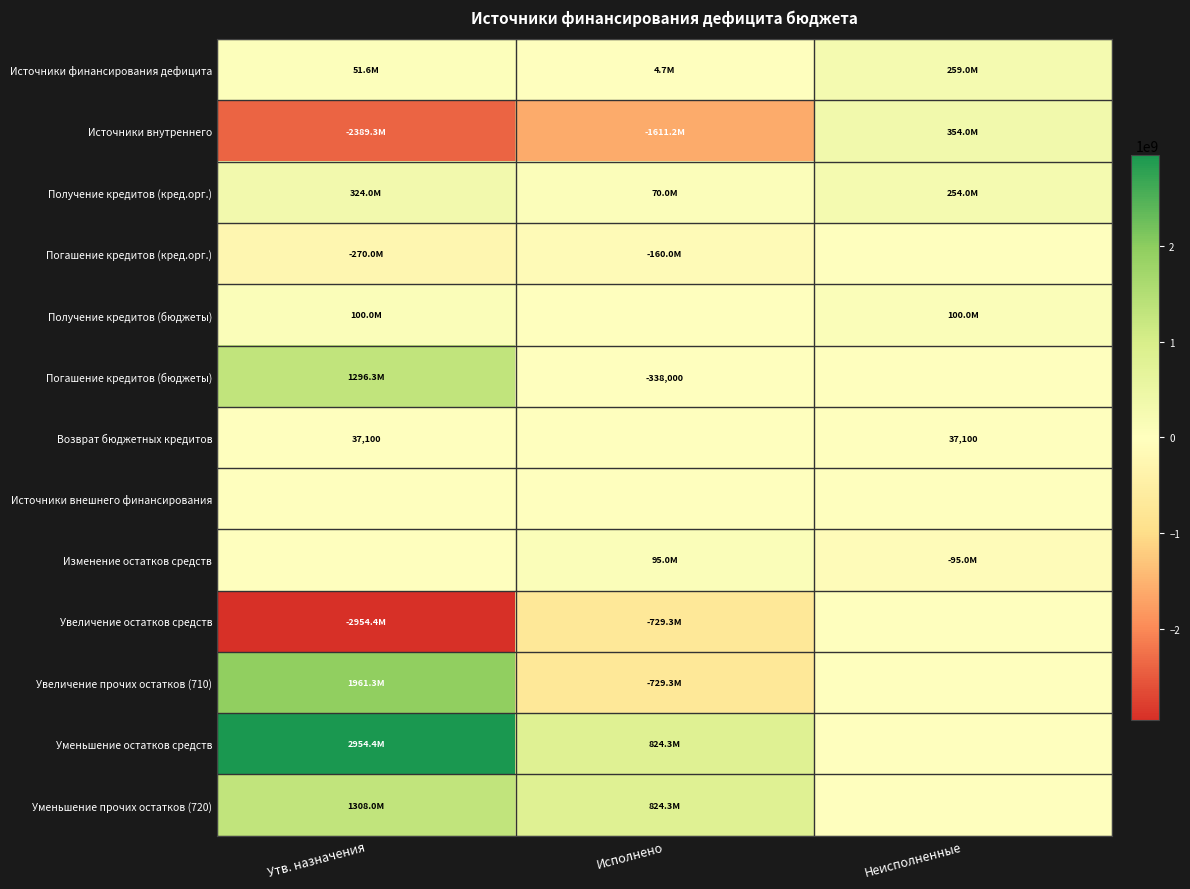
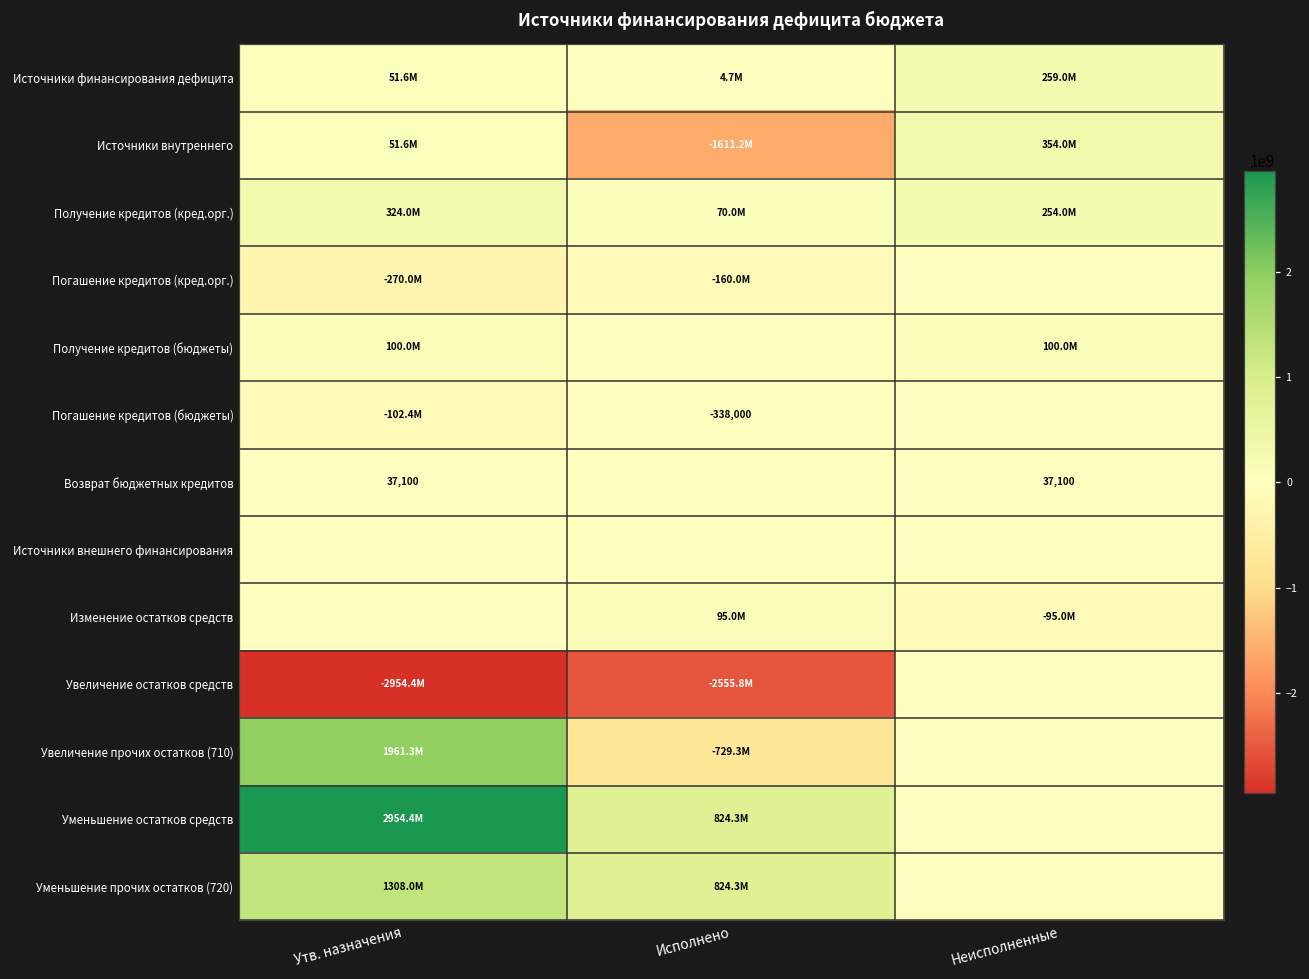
  {
    "Источники финансирования дефицита": {
      "Утв. назначения": "51.6M",
      "Исполнено": "4.7M",
      "Неисполненные": "259.0M"
    },
    "Источники внутреннего": {
-     "Утв. назначения": "-2389.3M",
+     "Утв. назначения": "51.6M",
      "Исполнено": "-1611.2M",
      "Неисполненные": "354.0M"
    },
    "Получение кредитов (кред.орг.)": {
      "Утв. назначения": "324.0M",
      "Исполнено": "70.0M",
      "Неисполненные": "254.0M"
    },
    "Погашение кредитов (кред.орг.)": {
      "Утв. назначения": "-270.0M",
      "Исполнено": "-160.0M"
    },
    "Получение кредитов (бюджеты)": {
      "Утв. назначения": "100.0M",
      "Неисполненные": "100.0M"
    },
    "Погашение кредитов (бюджеты)": {
-     "Утв. назначения": "1296.3M",
+     "Утв. назначения": "-102.4M",
      "Исполнено": "-338,000"
    },
    "Возврат бюджетных кредитов": {
      "Утв. назначения": "37,100",
      "Неисполненные": "37,100"
    },
    "Изменение остатков средств": {
      "Исполнено": "95.0M",
      "Неисполненные": "-95.0M"
    },
    "Увеличение остатков средств": {
      "Утв. назначения": "-2954.4M",
-     "Исполнено": "-729.3M"
+     "Исполнено": "-2555.8M"
    },
    "Увеличение прочих остатков (710)": {
      "Утв. назначения": "1961.3M",
      "Исполнено": "-729.3M"
    },
    "Уменьшение остатков средств": {
      "Утв. назначения": "2954.4M",
      "Исполнено": "824.3M"
    },
    "Уменьшение прочих остатков (720)": {
      "Утв. назначения": "1308.0M",
      "Исполнено": "824.3M"
    }
  }
